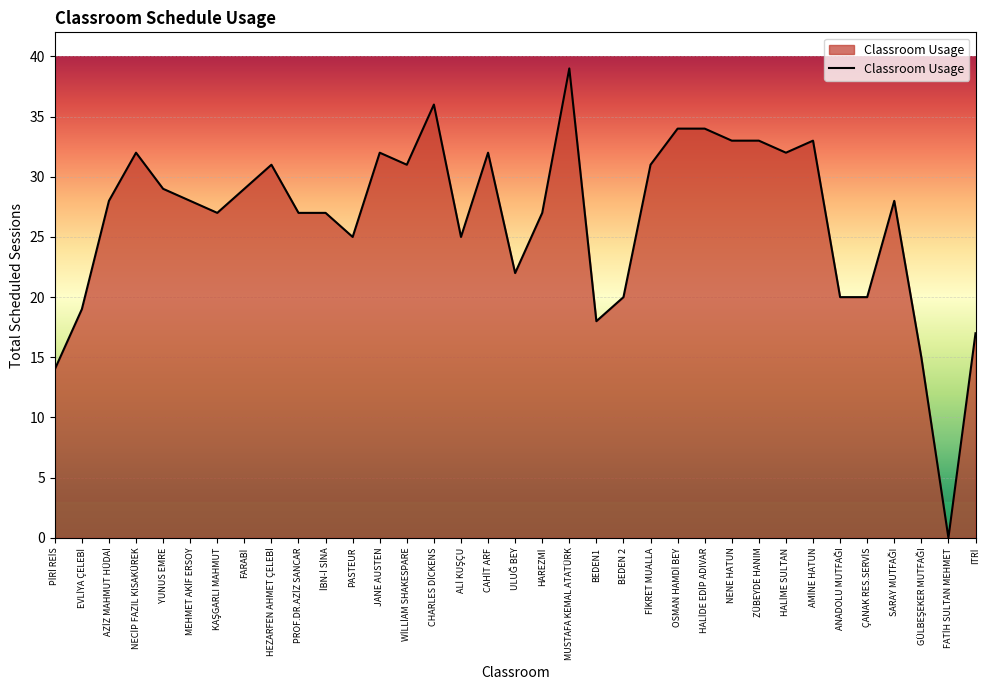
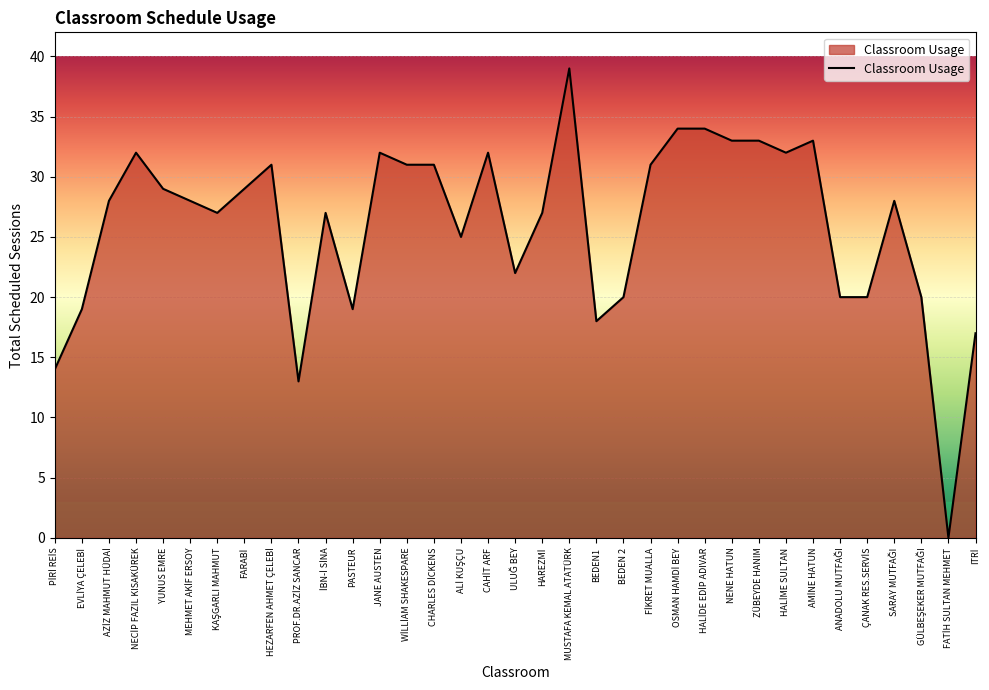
  {
    "PİRİ REİS": 14,
    "EVLİYA ÇELEBİ": 19,
    "AZİZ MAHMUT HÜDAİ": 28,
    "NECİP FAZIL KISAKÜREK": 32,
    "YUNUS EMRE": 29,
    "MEHMET AKİF ERSOY": 28,
    "KAŞGARLI MAHMUT": 27,
    "FARABİ": 29,
    "HEZARFEN AHMET ÇELEBİ": 31,
-   "PROF.DR.AZİZ SANCAR": 27,
+   "PROF.DR.AZİZ SANCAR": 13,
    "İBN-İ SİNA": 27,
-   "PASTEUR": 25,
+   "PASTEUR": 19,
    "JANE AUSTEN": 32,
    "WİLLİAM SHAKESPARE": 31,
-   "CHARLES DİCKENS": 36,
+   "CHARLES DİCKENS": 31,
    "ALİ KUŞÇU": 25,
    "CAHİT ARF": 32,
    "ULUĞ BEY": 22,
    "HAREZMİ": 27,
    "MUSTAFA KEMAL ATATÜRK": 39,
    "BEDEN1": 18,
    "BEDEN 2": 20,
    "FİKRET MUALLA": 31,
    "OSMAN HAMDİ BEY": 34,
    "HALİDE EDİP ADIVAR": 34,
    "NENE HATUN": 33,
    "ZÜBEYDE HANIM": 33,
    "HALİME SULTAN": 32,
    "AMİNE HATUN": 33,
    "ANADOLU MUTFAĞI": 20,
    "ÇANAK RES.SERVİS": 20,
    "SARAY MUTFAĞI": 28,
-   "GÜLBEŞEKER MUTFAĞI": 15,
+   "GÜLBEŞEKER MUTFAĞI": 20,
    "FATİH SULTAN MEHMET": 0,
    "ITRİ": 17
  }
